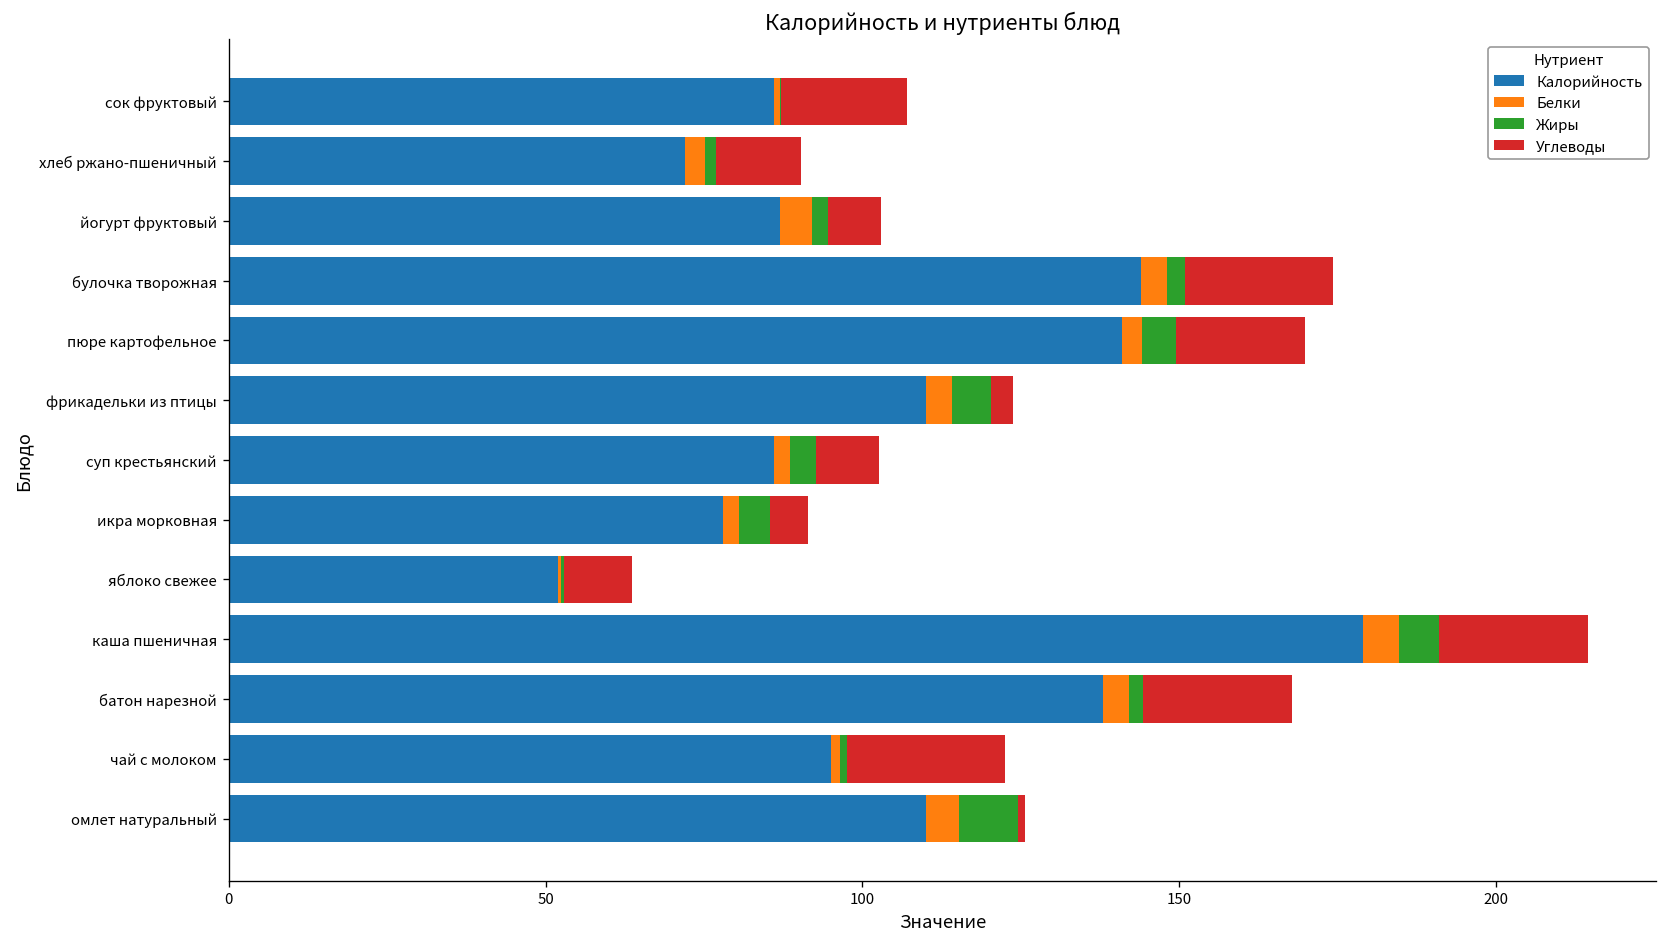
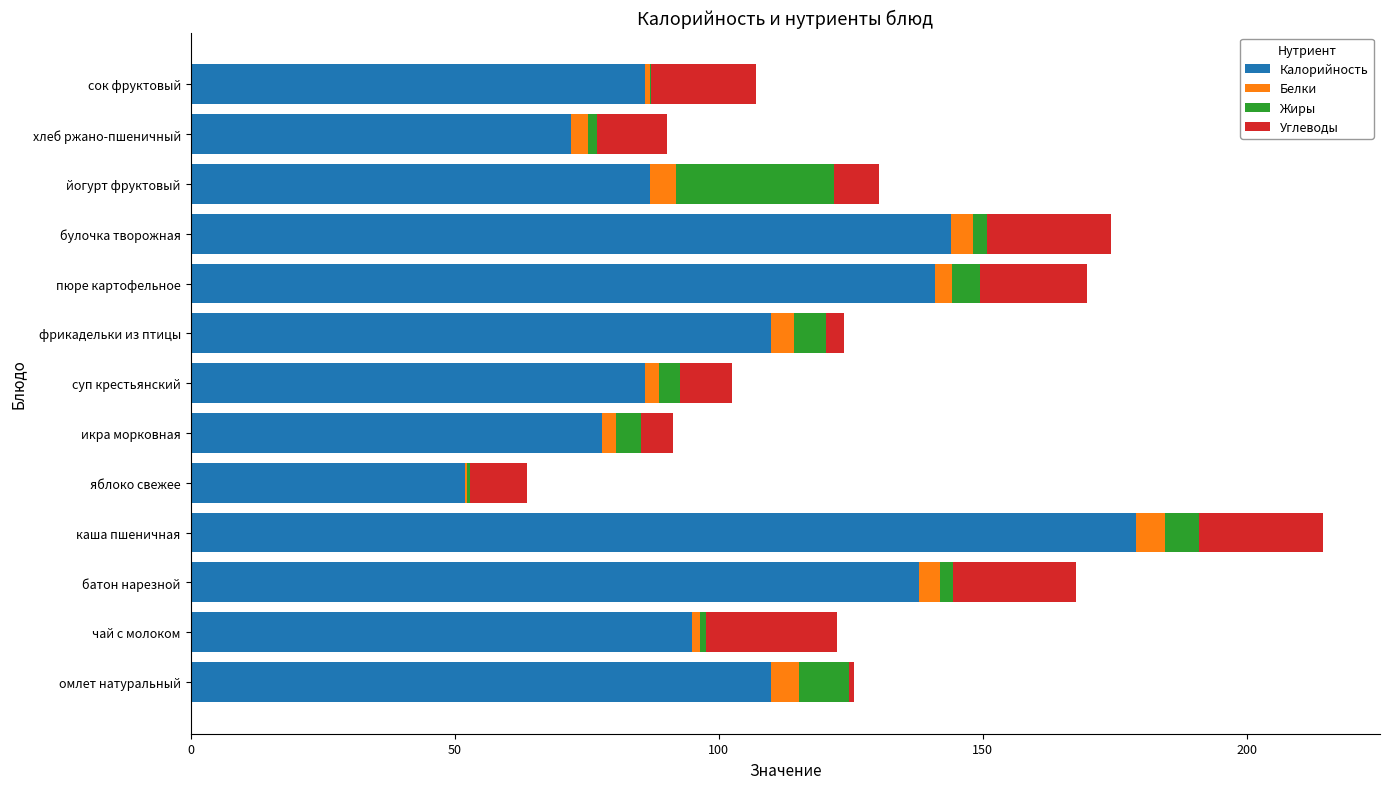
  {
    "Калорийность": {
      "сок фруктовый": 86,
      "хлеб ржано-пшеничный": 72,
      "йогурт фруктовый": 87,
      "булочка творожная": 144,
      "пюре картофельное": 141,
      "фрикадельки из птицы": 110,
      "суп крестьянский": 86,
      "икра морковная": 78,
      "яблоко свежее": 52,
      "каша пшеничная": 179,
      "батон нарезной": 138,
      "чай с молоком": 95,
      "омлет натуральный": 110
    },
    "Белки": {
      "сок фруктовый": 1,
      "хлеб ржано-пшеничный": 3,
      "йогурт фруктовый": 5,
      "булочка творожная": 4,
      "пюре картофельное": 3,
      "фрикадельки из птицы": 4,
      "суп крестьянский": 3,
      "икра морковная": 3,
      "каша пшеничная": 6,
      "батон нарезной": 4,
      "чай с молоком": 1,
      "омлет натуральный": 5
    },
    "Жиры": {
      "хлеб ржано-пшеничный": 2,
-     "йогурт фруктовый": 3,
+     "йогурт фруктовый": 30,
      "булочка творожная": 3,
      "пюре картофельное": 5,
      "фрикадельки из птицы": 6,
      "суп крестьянский": 4,
      "икра морковная": 5,
      "каша пшеничная": 6,
      "батон нарезной": 2,
      "чай с молоком": 1,
      "омлет натуральный": 9
    },
    "Углеводы": {
      "сок фруктовый": 20,
      "хлеб ржано-пшеничный": 13,
      "йогурт фруктовый": 9,
      "булочка творожная": 23,
      "пюре картофельное": 20,
      "фрикадельки из птицы": 3,
      "суп крестьянский": 10,
      "икра морковная": 6,
      "яблоко свежее": 11,
      "каша пшеничная": 24,
      "батон нарезной": 23,
      "чай с молоком": 25,
      "омлет натуральный": 1
    }
  }
